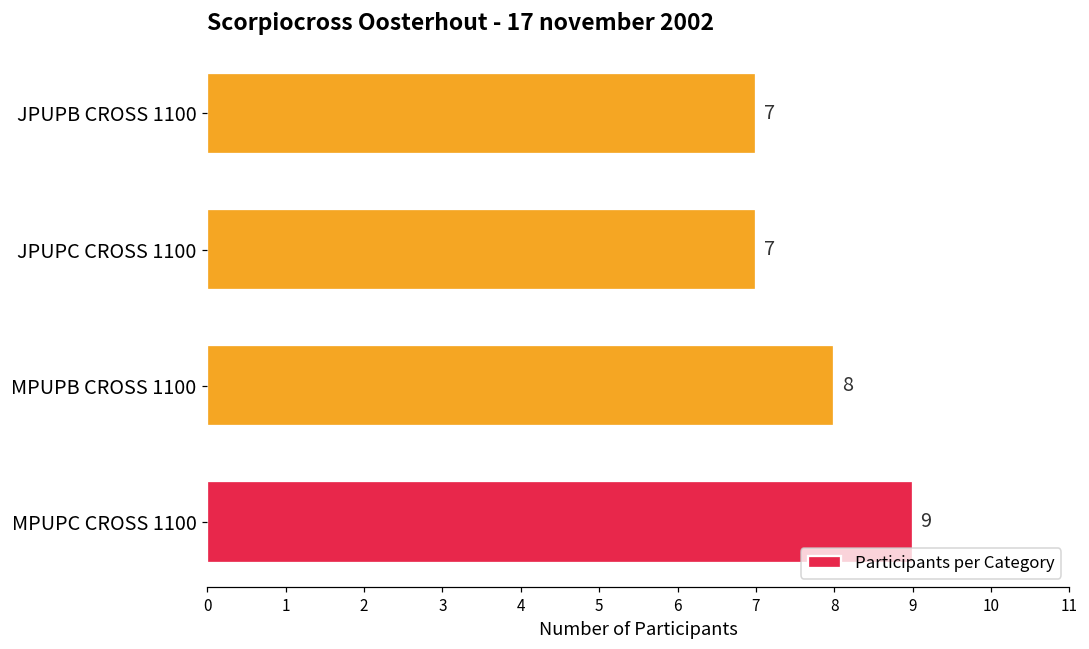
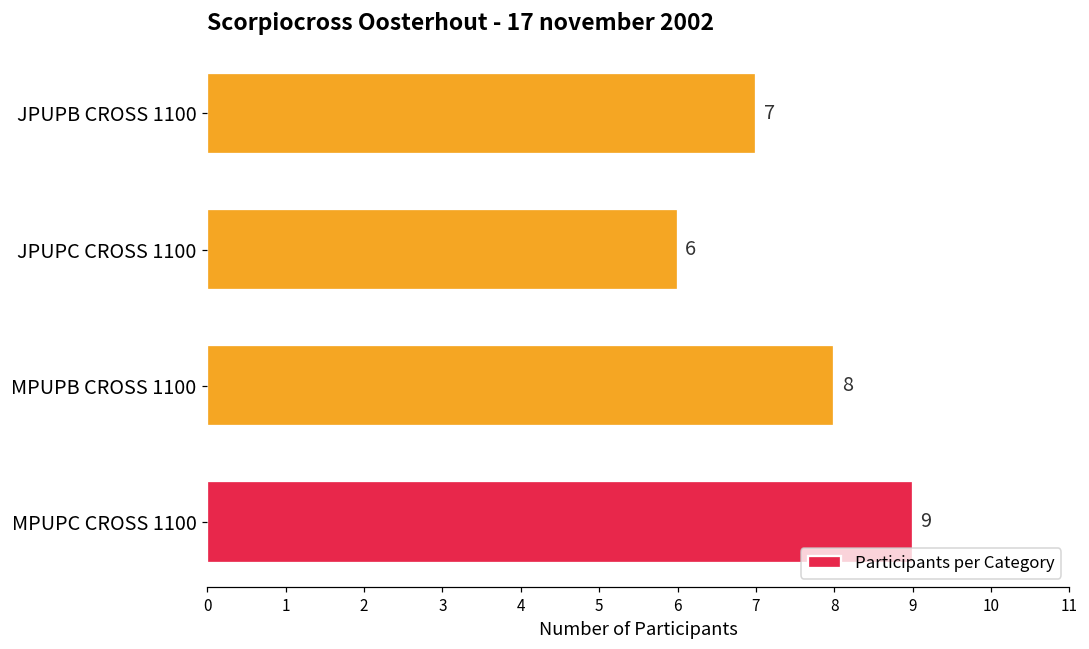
  {
    "JPUPB CROSS 1100": 7,
-   "JPUPC CROSS 1100": 7,
+   "JPUPC CROSS 1100": 6,
    "MPUPB CROSS 1100": 8,
    "MPUPC CROSS 1100": 9
  }
